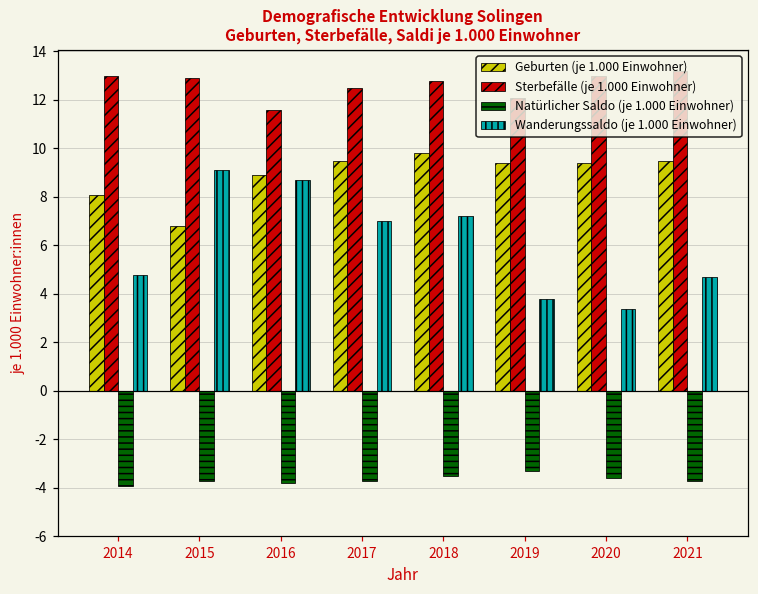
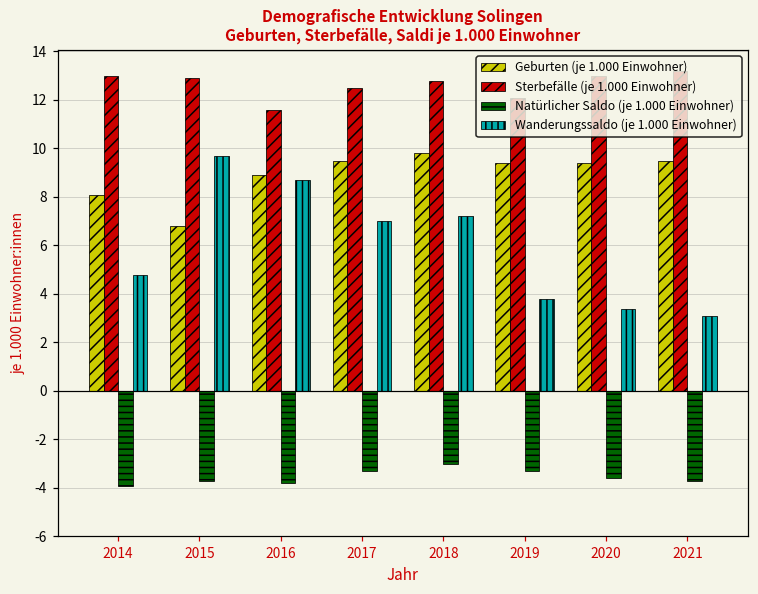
  {
    "Geburten (je 1.000 Einwohner)": {
      "2014": 8.1,
      "2015": 6.8,
      "2016": 8.9,
      "2017": 9.5,
      "2018": 9.8,
      "2019": 9.4,
      "2020": 9.4,
      "2021": 9.5
    },
    "Sterbefälle (je 1.000 Einwohner)": {
      "2014": 13.0,
      "2015": 12.9,
      "2016": 11.6,
      "2017": 12.5,
      "2018": 12.8
    },
    "Natürlicher Saldo (je 1.000 Einwohner)": {
      "2014": -3.9,
      "2015": -3.7,
      "2016": -3.8,
-     "2017": -3.7,
-     "2018": -3.5,
+     "2017": -3.3,
+     "2018": -3.0,
      "2019": -3.3,
      "2020": -3.6,
      "2021": -3.7
    },
    "Wanderungssaldo (je 1.000 Einwohner)": {
      "2014": 4.8,
-     "2015": 9.1,
+     "2015": 9.7,
      "2016": 8.7,
      "2017": 7.0,
      "2018": 7.2,
      "2019": 3.8,
      "2020": 3.4,
-     "2021": 4.7
+     "2021": 3.1
    }
  }
